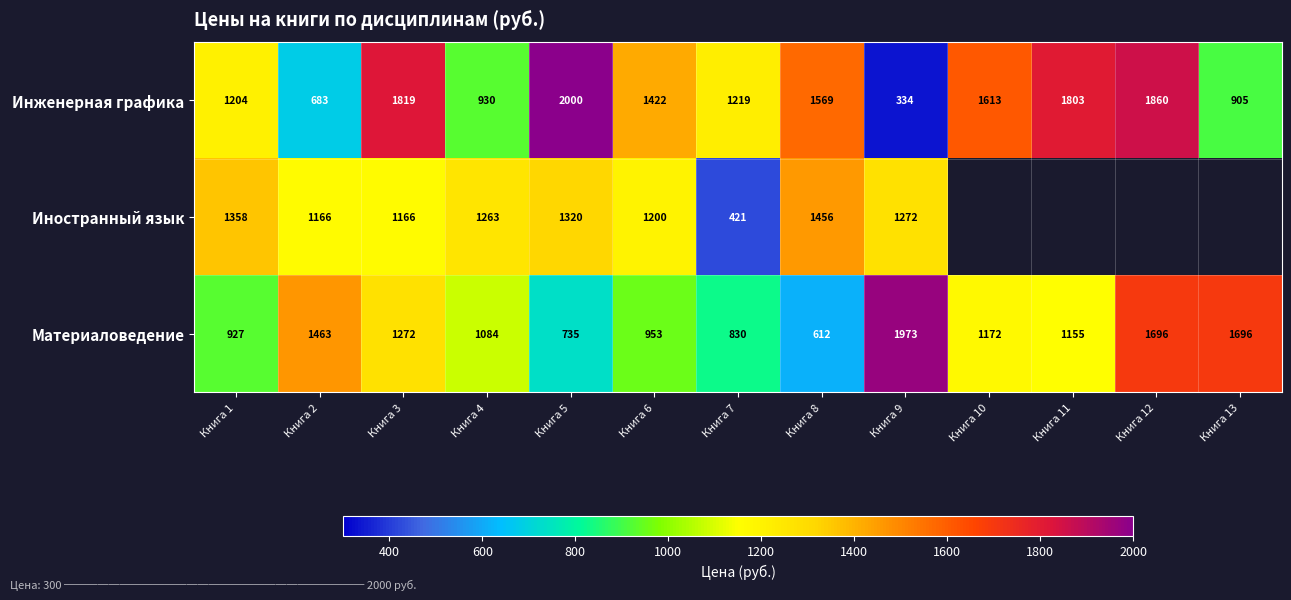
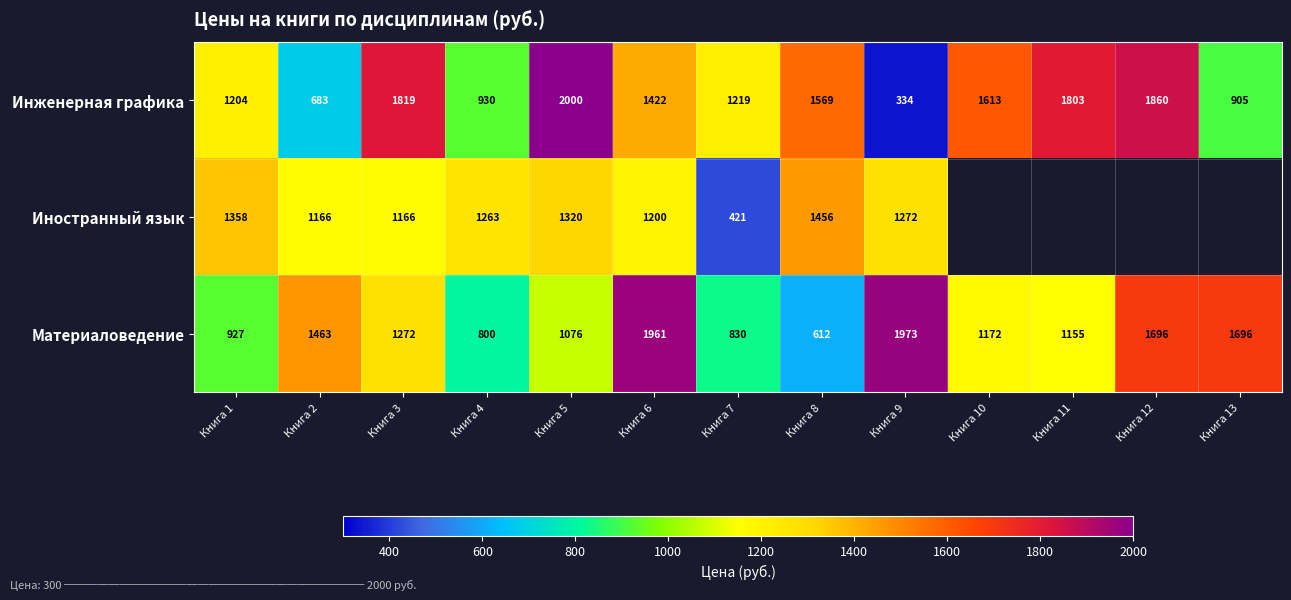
  {
    "Инженерная графика": {
      "Книга 1": 1204,
      "Книга 2": 683,
      "Книга 3": 1819,
      "Книга 4": 930,
      "Книга 5": 2000,
      "Книга 6": 1422,
      "Книга 7": 1219,
      "Книга 8": 1569,
      "Книга 9": 334,
      "Книга 10": 1613,
      "Книга 11": 1803,
      "Книга 12": 1860,
      "Книга 13": 905
    },
    "Иностранный язык": {
      "Книга 1": 1358,
      "Книга 2": 1166,
      "Книга 3": 1166,
      "Книга 4": 1263,
      "Книга 5": 1320,
      "Книга 6": 1200,
      "Книга 7": 421,
      "Книга 8": 1456,
      "Книга 9": 1272
    },
    "Материаловедение": {
      "Книга 1": 927,
      "Книга 2": 1463,
      "Книга 3": 1272,
-     "Книга 4": 1084,
-     "Книга 5": 735,
-     "Книга 6": 953,
+     "Книга 4": 800,
+     "Книга 5": 1076,
+     "Книга 6": 1961,
      "Книга 7": 830,
      "Книга 8": 612,
      "Книга 9": 1973,
      "Книга 10": 1172,
      "Книга 11": 1155,
      "Книга 12": 1696,
      "Книга 13": 1696
    }
  }
